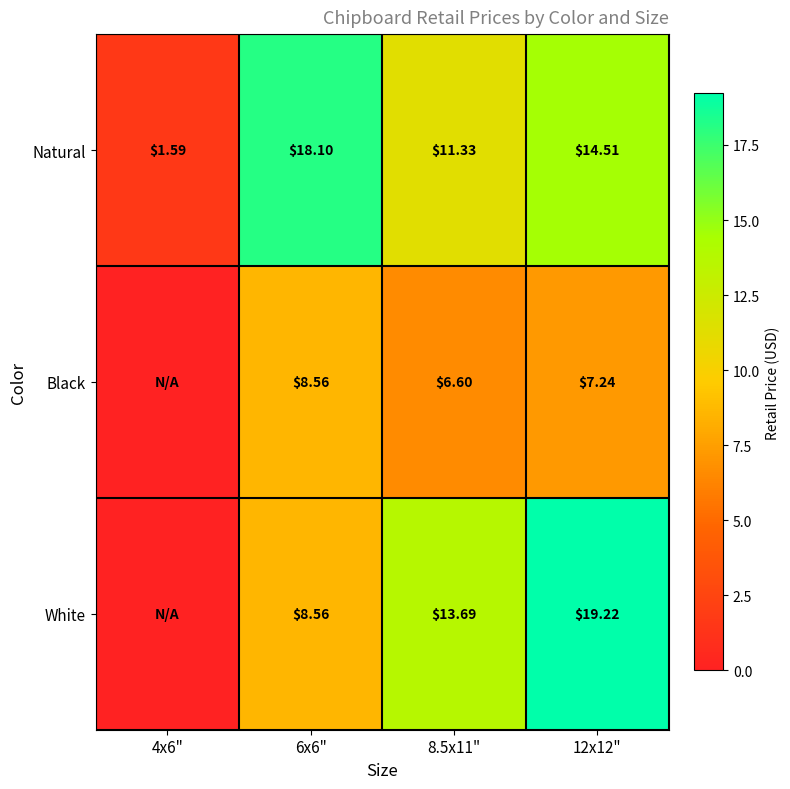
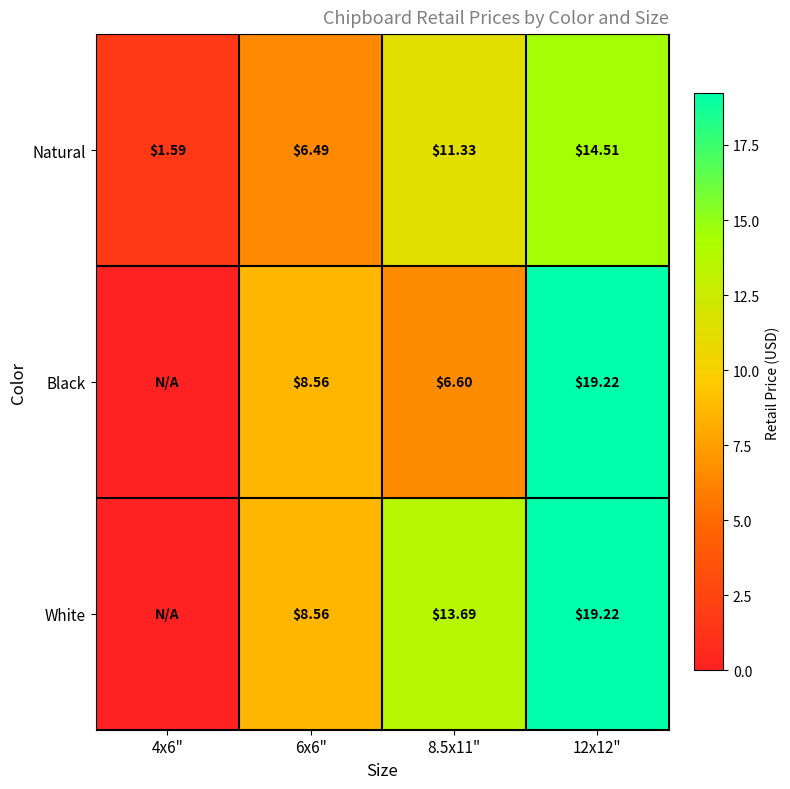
  {
    "Natural": {
      "4x6\"": "$1.59",
-     "6x6\"": "$18.10",
+     "6x6\"": "$6.49",
      "8.5x11\"": "$11.33",
      "12x12\"": "$14.51"
    },
    "Black": {
      "6x6\"": "$8.56",
      "8.5x11\"": "$6.60",
-     "12x12\"": "$7.24"
+     "12x12\"": "$19.22"
    },
    "White": {
      "6x6\"": "$8.56",
      "8.5x11\"": "$13.69",
      "12x12\"": "$19.22"
    }
  }
